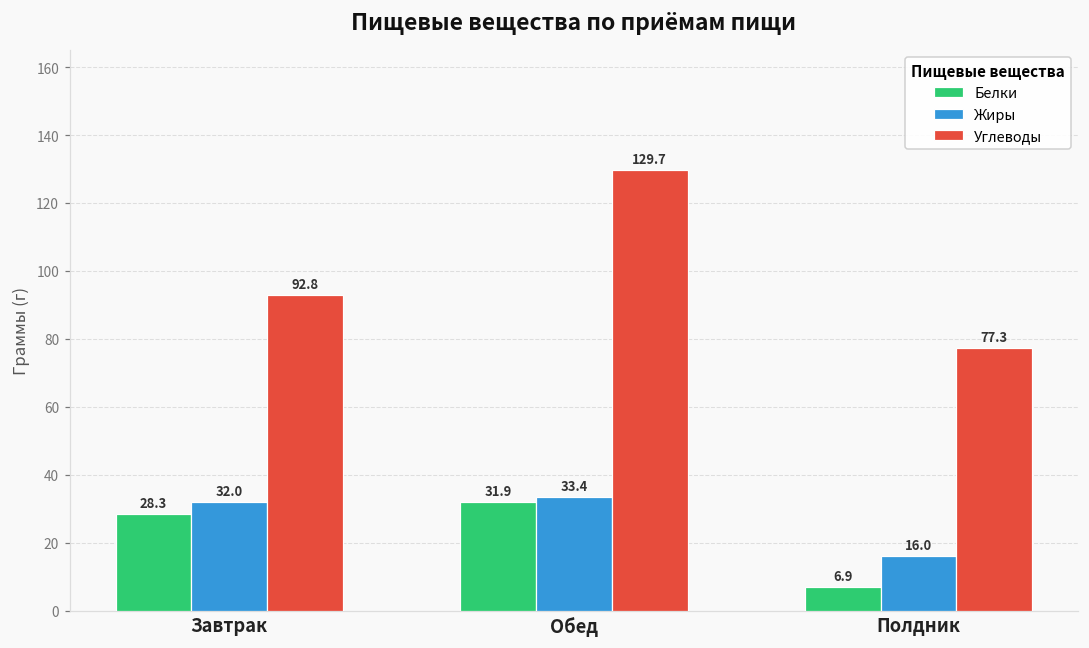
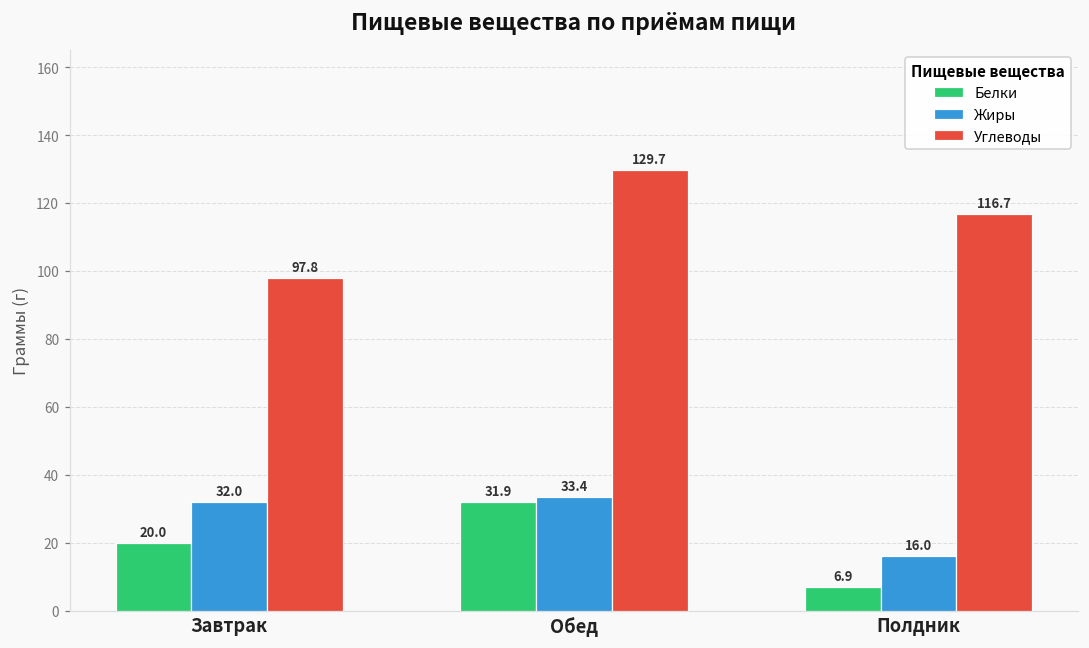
  {
    "Белки": {
-     "Завтрак": 28.3,
+     "Завтрак": 20.0,
      "Обед": 31.9,
      "Полдник": 6.9
    },
    "Жиры": {
      "Завтрак": 32.0,
      "Обед": 33.4,
      "Полдник": 16.0
    },
    "Углеводы": {
-     "Завтрак": 92.8,
+     "Завтрак": 97.8,
      "Обед": 129.7,
-     "Полдник": 77.3
+     "Полдник": 116.7
    }
  }
